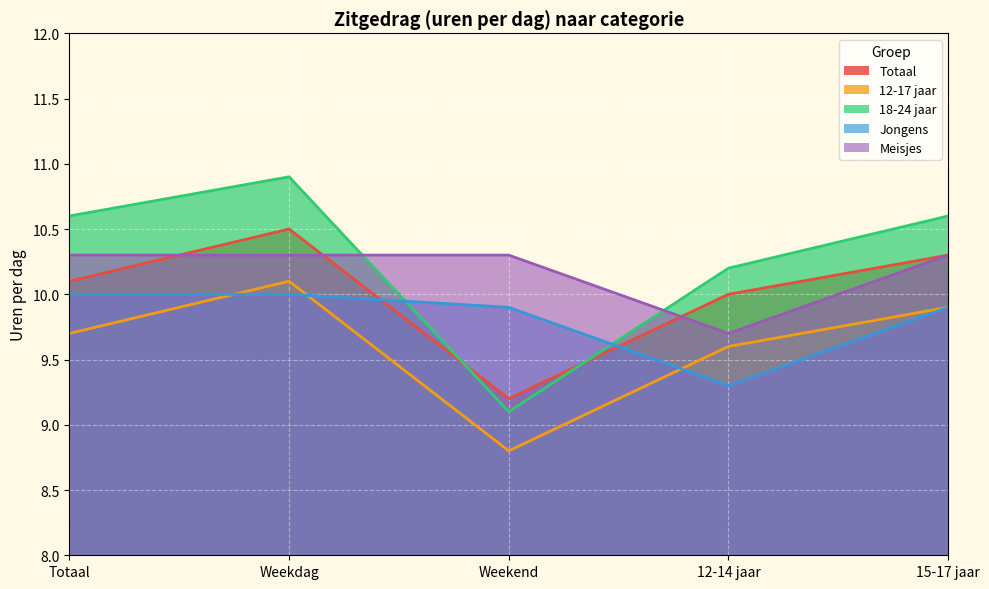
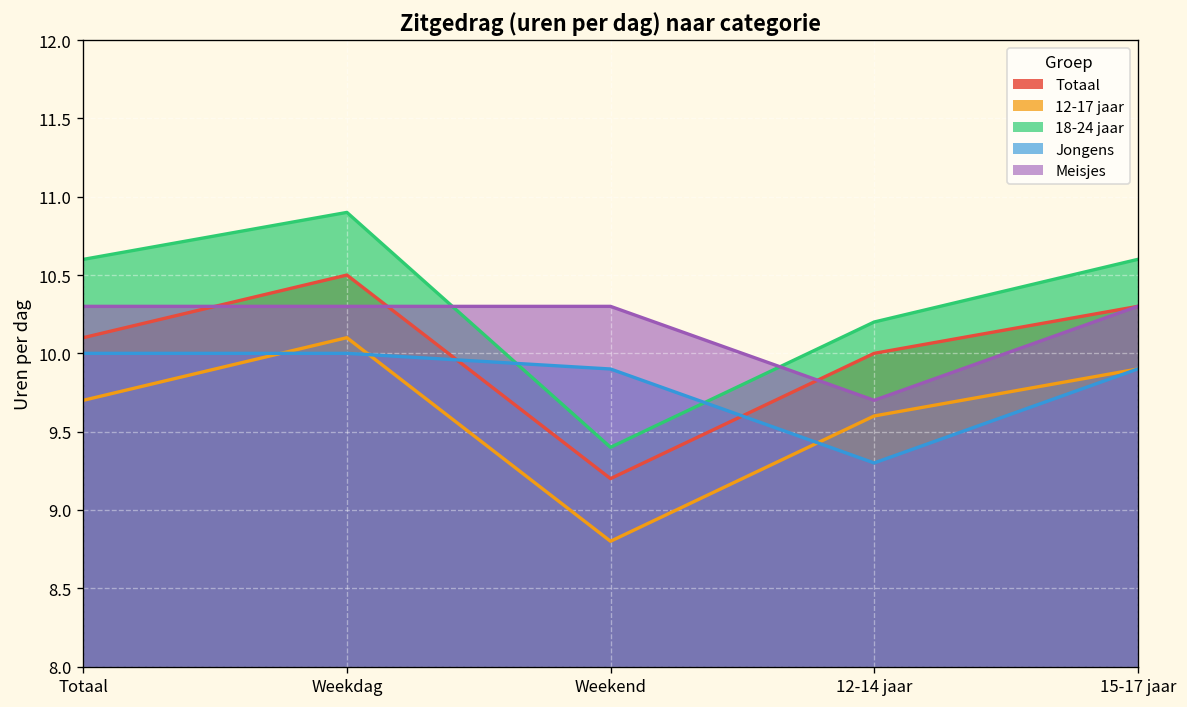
  {
    "Totaal": {
      "Totaal": 10.1,
      "Weekdag": 10.5,
      "Weekend": 9.2,
      "12-14 jaar": 10.0
    },
    "12-17 jaar": {
      "Totaal": 9.7,
      "Weekdag": 10.1,
      "Weekend": 8.8,
      "12-14 jaar": 9.6
    },
    "18-24 jaar": {
      "Totaal": 10.6,
      "Weekdag": 10.9,
-     "Weekend": 9.1,
+     "Weekend": 9.4,
      "12-14 jaar": 10.2,
      "15-17 jaar": 10.6
    },
    "Jongens": {
      "Totaal": 10.0,
      "Weekdag": 10.0,
      "Weekend": 9.9,
      "12-14 jaar": 9.3
    },
    "Meisjes": {
      "Totaal": 10.3,
      "Weekdag": 10.3,
      "Weekend": 10.3,
      "12-14 jaar": 9.7
    }
  }
